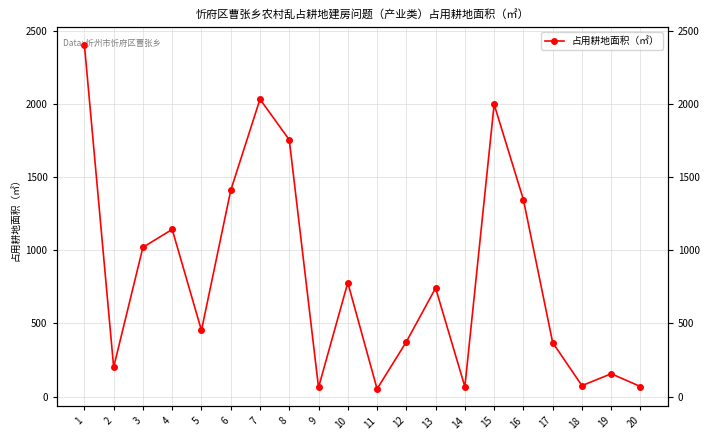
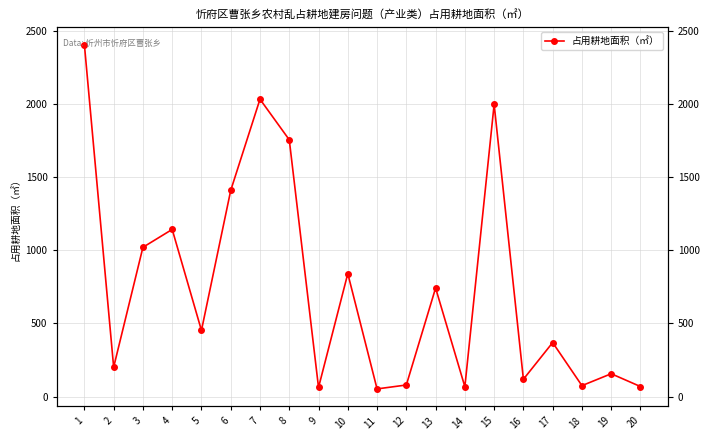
  {
    "1": 2400,
    "2": 200,
    "3": 1020,
    "4": 1140,
    "5": 450,
    "6": 1410,
    "7": 2030,
    "8": 1750,
    "9": 60,
-   "10": 780,
+   "10": 840,
    "11": 50,
-   "12": 370,
+   "12": 80,
    "13": 740,
    "14": 70,
    "15": 2000,
-   "16": 1350,
+   "16": 120,
    "17": 370,
    "18": 80,
    "19": 160,
    "20": 70
  }
